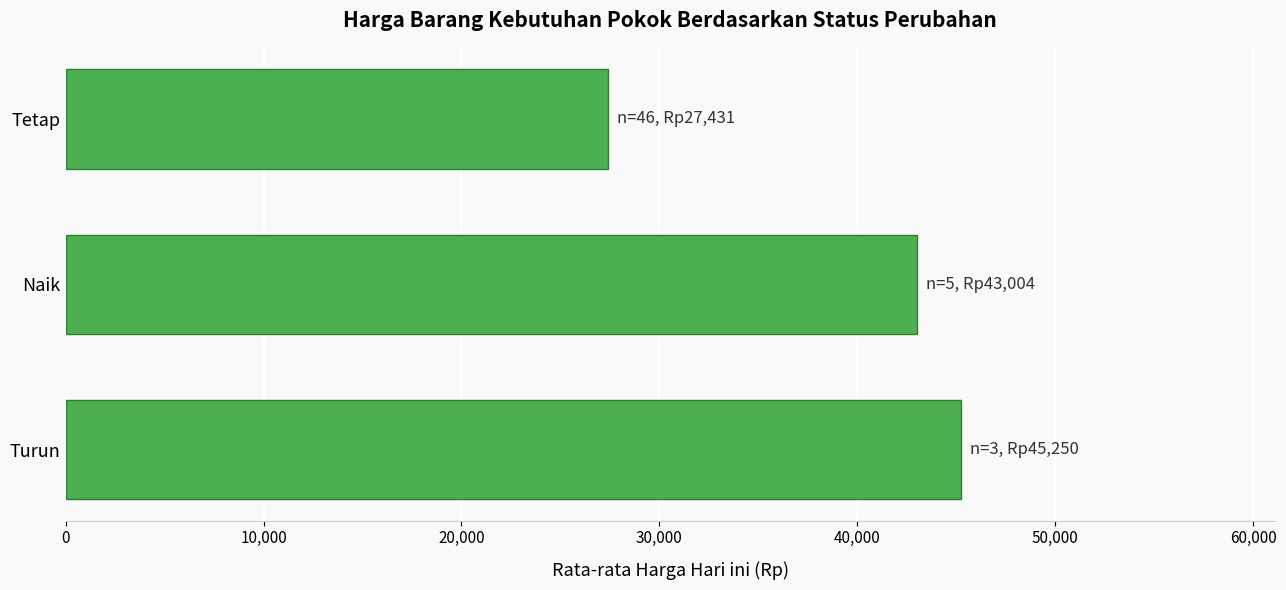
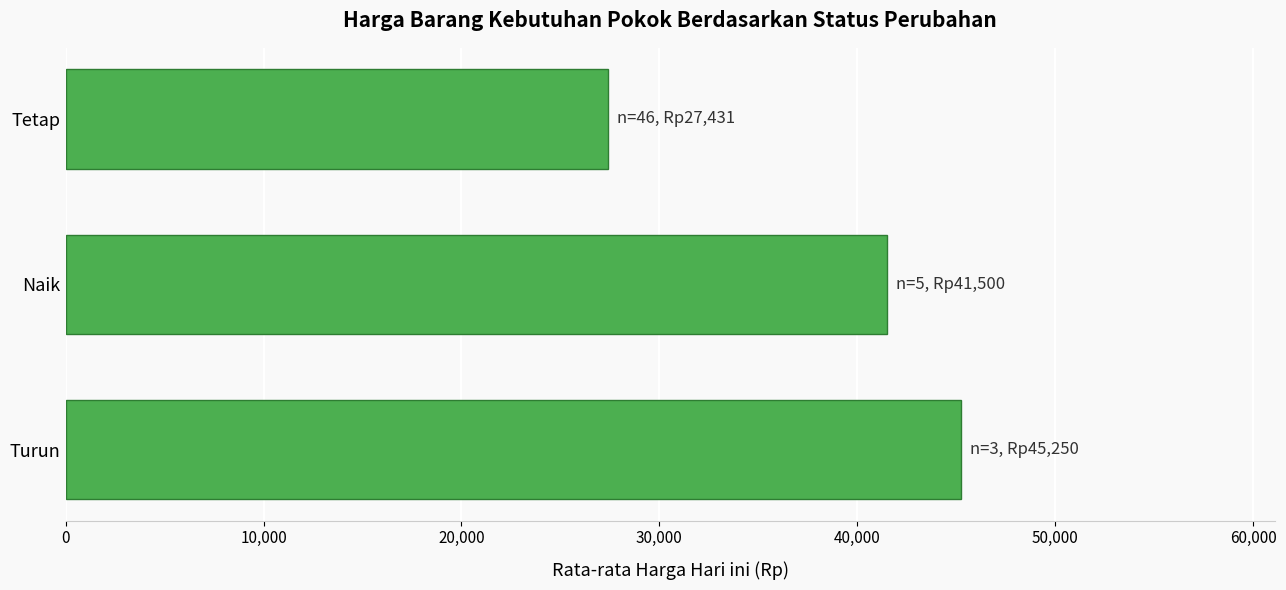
  {
-   "Naik": "43,004"
+   "Naik": "41,500"
  }
